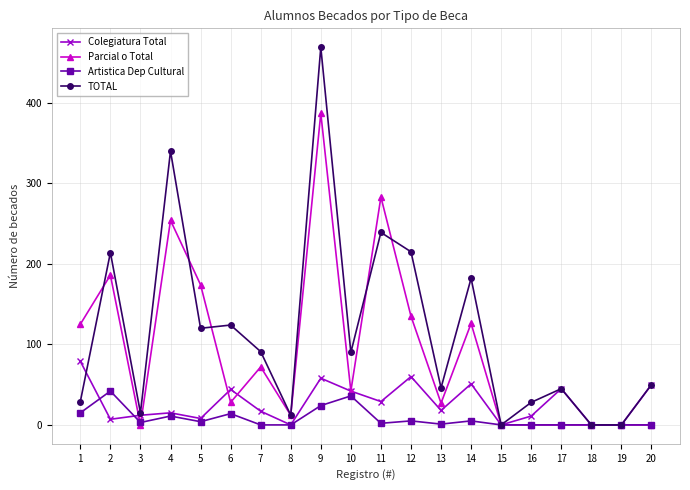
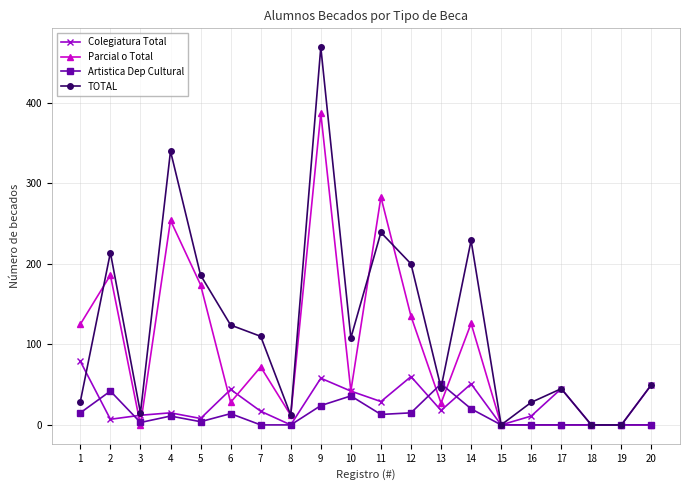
  {
    "Artistica Dep Cultural": {
      "1": 20,
      "2": 40,
      "4": 10,
      "5": 0,
      "6": 10,
      "7": 0,
      "9": 20,
      "10": 40,
-     "11": 0,
-     "12": 10,
-     "13": 0,
-     "14": 10
+     "11": 10,
+     "12": 20,
+     "13": 50,
+     "14": 20
    },
    "TOTAL": {
      "1": 30,
      "2": 210,
      "4": 340,
-     "5": 120,
+     "5": 190,
      "6": 120,
-     "7": 90,
+     "7": 110,
      "9": 470,
-     "10": 90,
+     "10": 110,
      "11": 240,
-     "12": 220,
+     "12": 200,
      "13": 50,
-     "14": 180,
+     "14": 230,
      "16": 30
    }
  }
